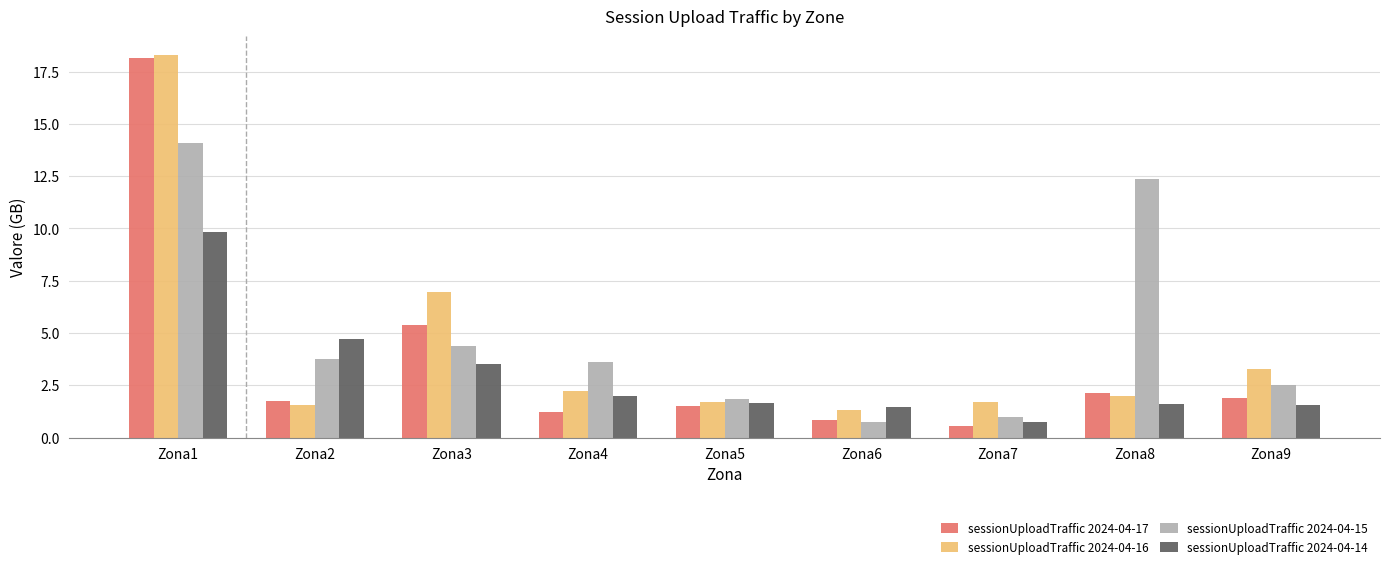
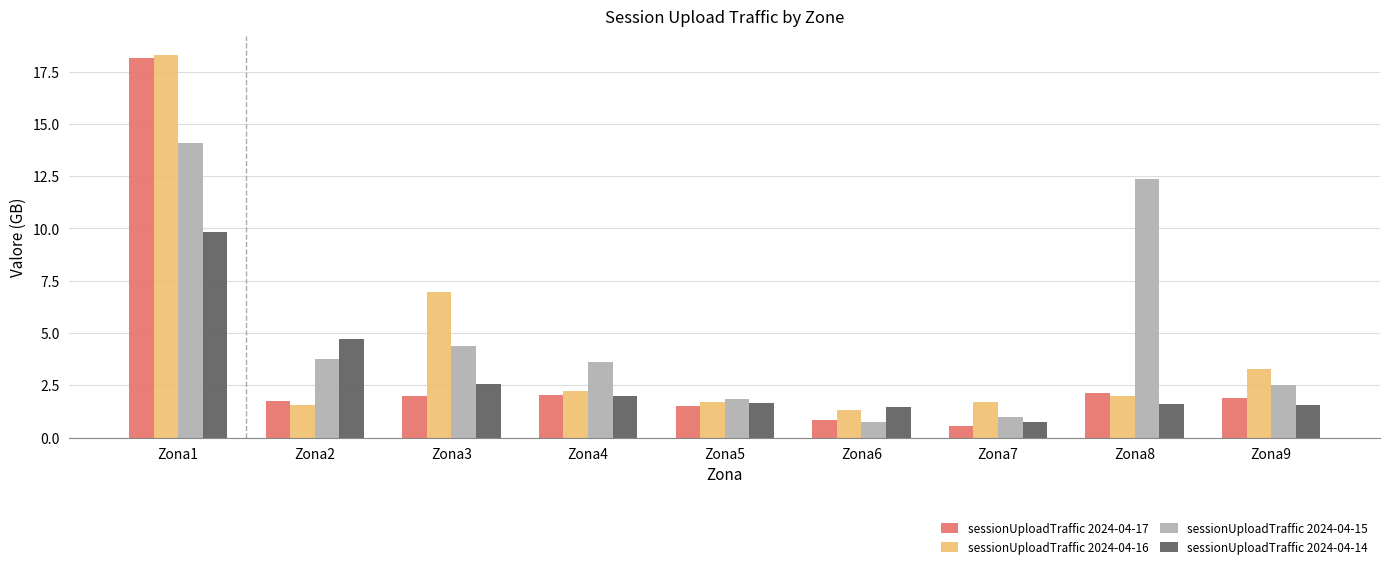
  {
    "sessionUploadTraffic 2024-04-17": {
      "Zona1": 18.2,
      "Zona2": 1.8,
-     "Zona3": 5.4,
-     "Zona4": 1.2,
+     "Zona3": 2.0,
+     "Zona4": 2.0,
      "Zona5": 1.5,
      "Zona6": 0.8,
      "Zona7": 0.6,
      "Zona8": 2.2,
      "Zona9": 1.9
    },
    "sessionUploadTraffic 2024-04-16": {
      "Zona1": 18.3,
      "Zona2": 1.6,
      "Zona3": 7.0,
      "Zona4": 2.2,
      "Zona5": 1.7,
      "Zona6": 1.3,
      "Zona7": 1.7,
      "Zona8": 2.0,
      "Zona9": 3.3
    },
    "sessionUploadTraffic 2024-04-15": {
      "Zona1": 14.1,
      "Zona2": 3.7,
      "Zona3": 4.4,
      "Zona4": 3.6,
      "Zona5": 1.8,
      "Zona6": 0.7,
      "Zona7": 1.0,
      "Zona8": 12.4,
      "Zona9": 2.5
    },
    "sessionUploadTraffic 2024-04-14": {
      "Zona1": 9.8,
      "Zona2": 4.7,
-     "Zona3": 3.5,
+     "Zona3": 2.6,
      "Zona4": 2.0,
      "Zona5": 1.7,
      "Zona6": 1.4,
      "Zona7": 0.7,
      "Zona8": 1.6,
      "Zona9": 1.6
    }
  }
